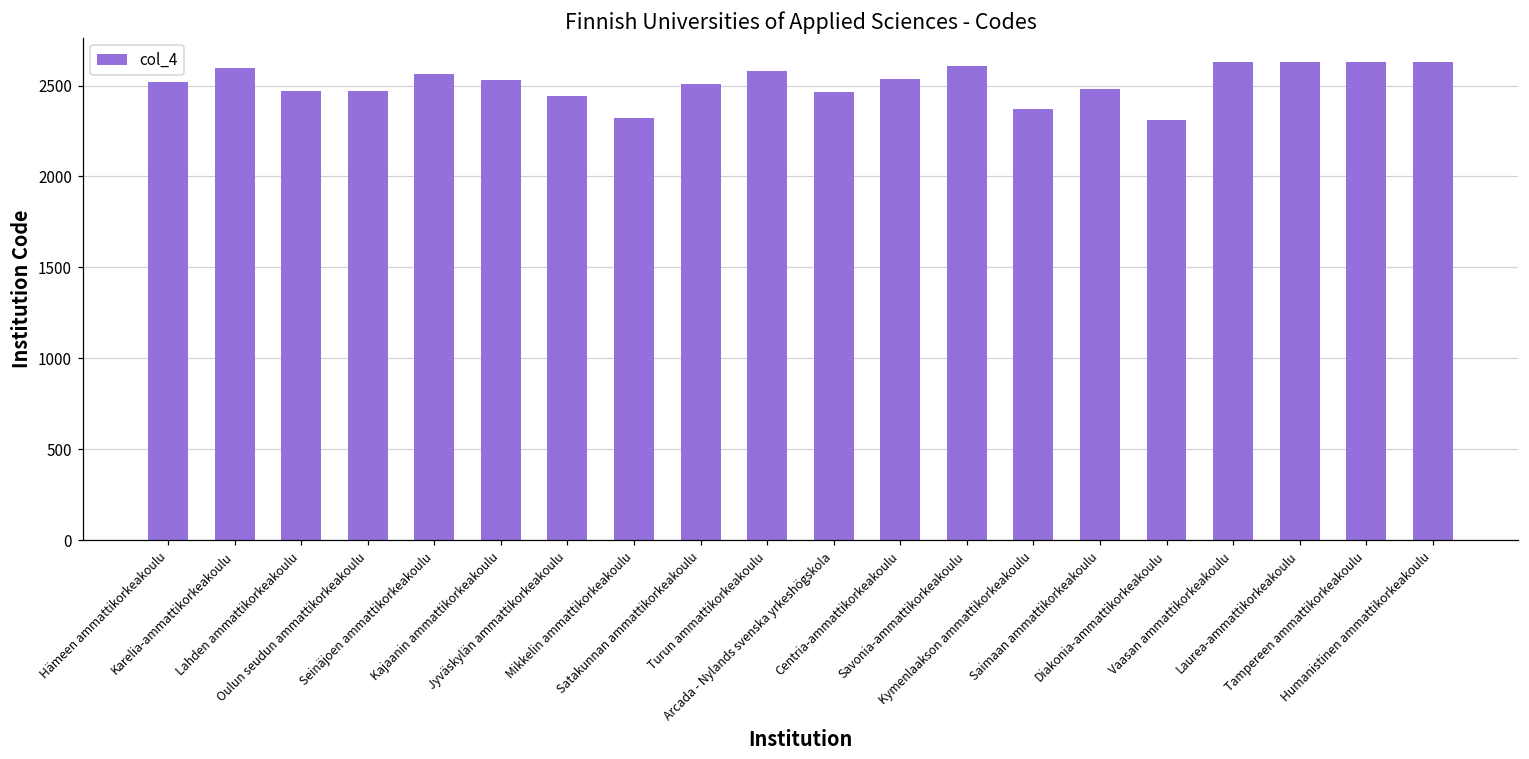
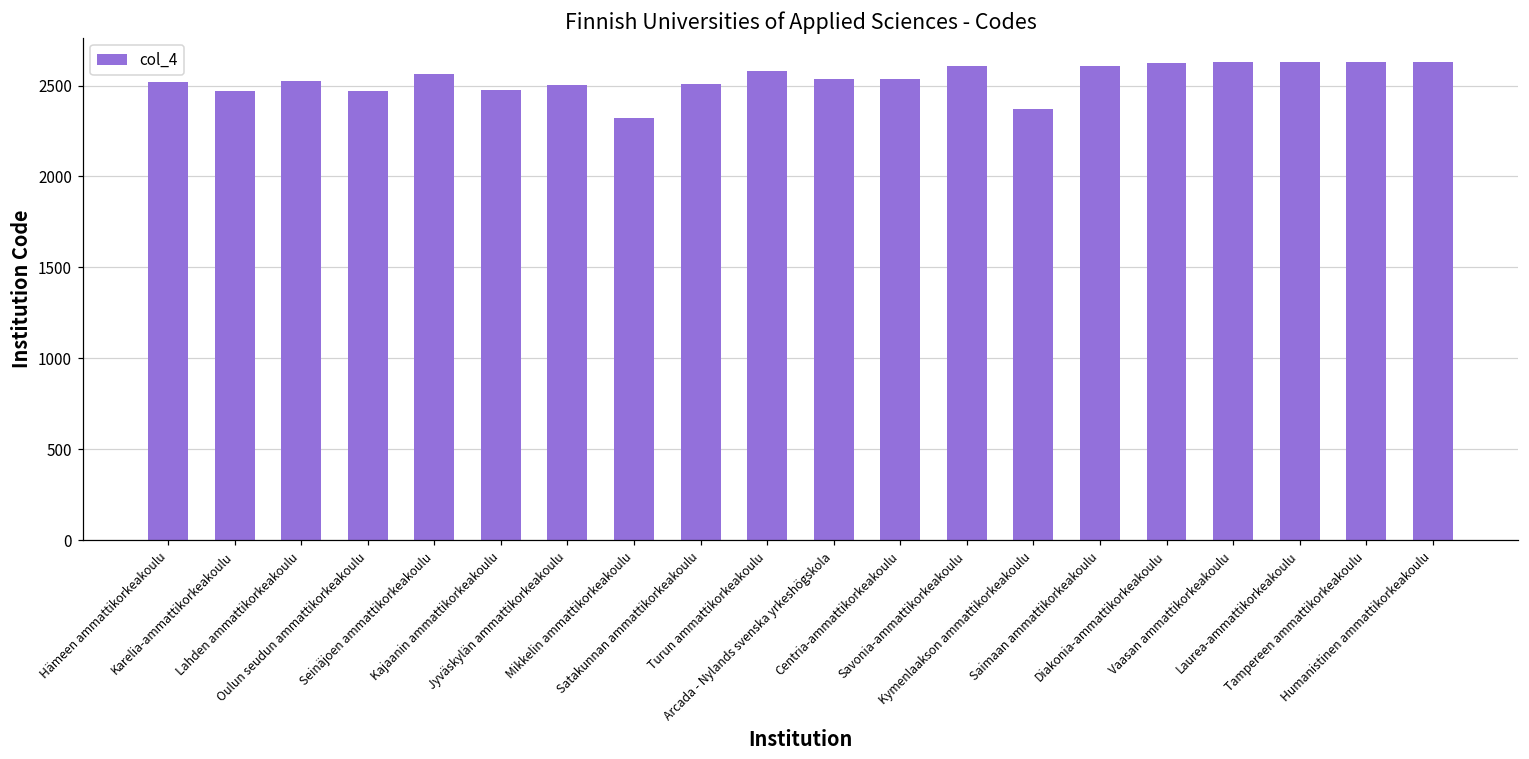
  {
    "Hämeen ammattikorkeakoulu": 2520,
-   "Karelia-ammattikorkeakoulu": 2600,
-   "Lahden ammattikorkeakoulu": 2470,
+   "Karelia-ammattikorkeakoulu": 2470,
+   "Lahden ammattikorkeakoulu": 2530,
    "Oulun seudun ammattikorkeakoulu": 2470,
    "Seinäjoen ammattikorkeakoulu": 2560,
-   "Kajaanin ammattikorkeakoulu": 2530,
-   "Jyväskylän ammattikorkeakoulu": 2440,
+   "Kajaanin ammattikorkeakoulu": 2470,
+   "Jyväskylän ammattikorkeakoulu": 2500,
    "Mikkelin ammattikorkeakoulu": 2320,
    "Satakunnan ammattikorkeakoulu": 2510,
    "Turun ammattikorkeakoulu": 2580,
-   "Arcada - Nylands svenska yrkeshögskola": 2470,
+   "Arcada - Nylands svenska yrkeshögskola": 2540,
    "Centria-ammattikorkeakoulu": 2540,
    "Savonia-ammattikorkeakoulu": 2610,
    "Kymenlaakson ammattikorkeakoulu": 2370,
-   "Saimaan ammattikorkeakoulu": 2480,
-   "Diakonia-ammattikorkeakoulu": 2310,
+   "Saimaan ammattikorkeakoulu": 2610,
+   "Diakonia-ammattikorkeakoulu": 2620,
    "Vaasan ammattikorkeakoulu": 2630,
    "Laurea-ammattikorkeakoulu": 2630,
    "Tampereen ammattikorkeakoulu": 2630,
    "Humanistinen ammattikorkeakoulu": 2630
  }
